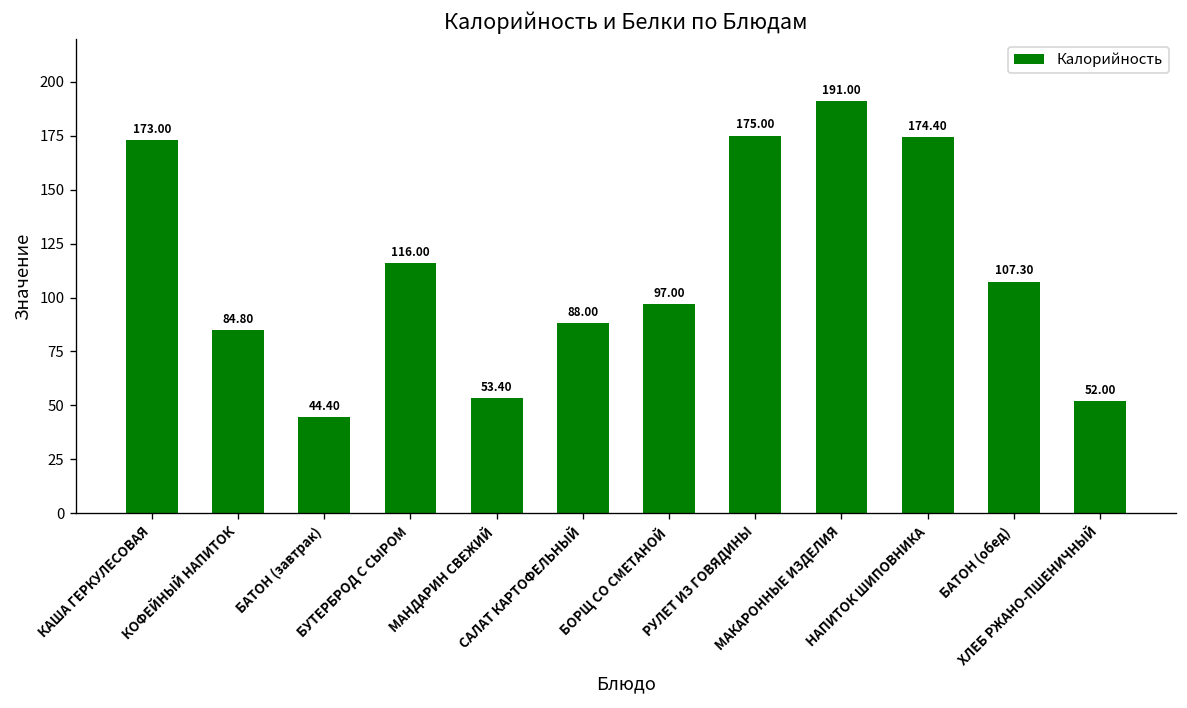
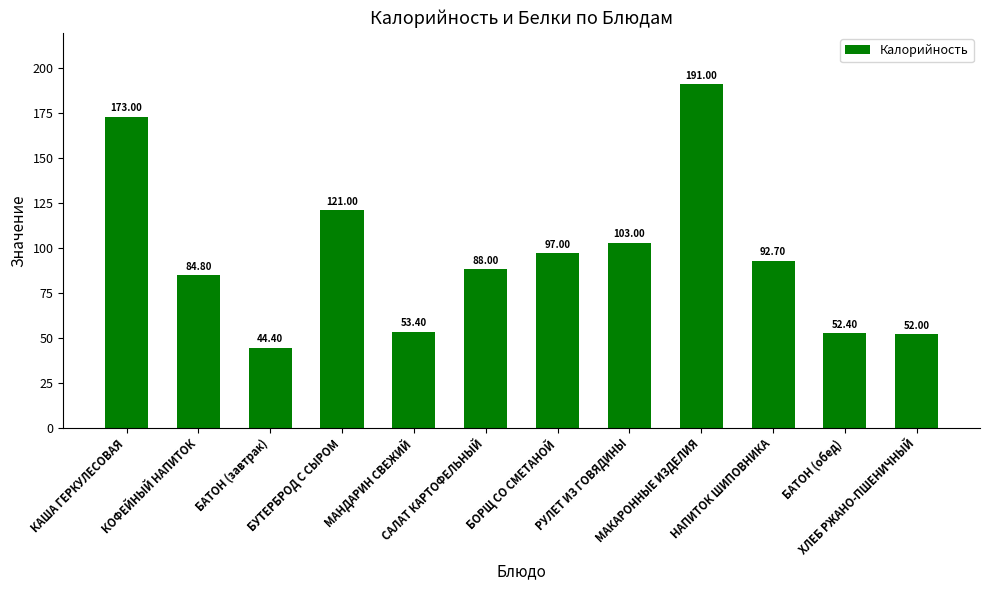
  {
    "КАША ГЕРКУЛЕСОВАЯ": 173.00,
    "КОФЕЙНЫЙ НАПИТОК": 84.80,
    "БАТОН (завтрак)": 44.40,
-   "БУТЕРБРОД С СЫРОМ": 116.00,
+   "БУТЕРБРОД С СЫРОМ": 121.00,
    "МАНДАРИН СВЕЖИЙ": 53.40,
    "САЛАТ КАРТОФЕЛЬНЫЙ": 88.00,
    "БОРЩ СО СМЕТАНОЙ": 97.00,
-   "РУЛЕТ ИЗ ГОВЯДИНЫ": 175.00,
+   "РУЛЕТ ИЗ ГОВЯДИНЫ": 103.00,
    "МАКАРОННЫЕ ИЗДЕЛИЯ": 191.00,
-   "НАПИТОК ШИПОВНИКА": 174.40,
-   "БАТОН (обед)": 107.30,
+   "НАПИТОК ШИПОВНИКА": 92.70,
+   "БАТОН (обед)": 52.40,
    "ХЛЕБ РЖАНО-ПШЕНИЧНЫЙ": 52.00
  }
